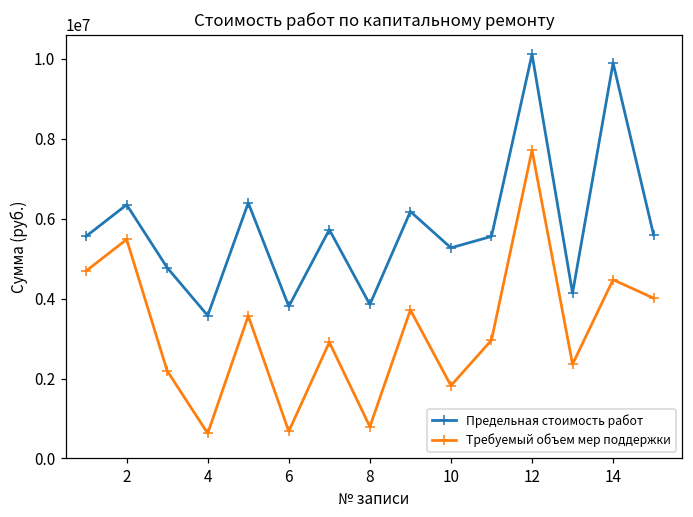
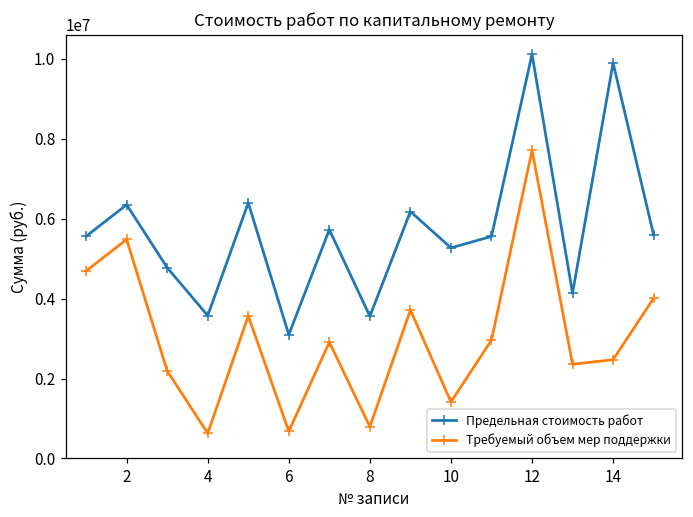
  {
    "Предельная стоимость работ": {
      "2": 6400000,
      "4": 3600000,
-     "6": 3800000,
-     "8": 3900000,
+     "6": 3100000,
+     "8": 3600000,
      "10": 5300000,
      "12": 10100000,
      "14": 9900000
    },
    "Требуемый объем мер поддержки": {
      "2": 5500000,
      "4": 600000,
      "6": 700000,
      "8": 800000,
-     "10": 1800000,
+     "10": 1400000,
      "12": 7700000,
-     "14": 4500000
+     "14": 2500000
    }
  }
